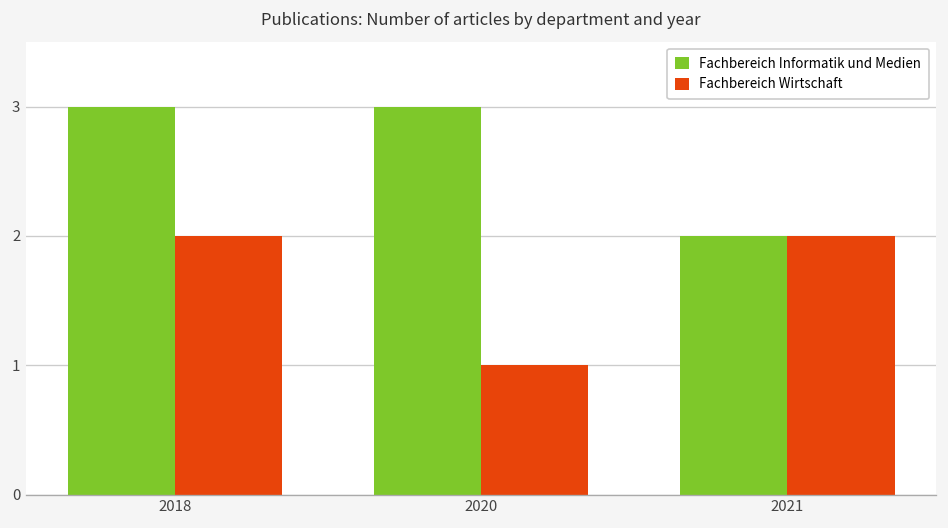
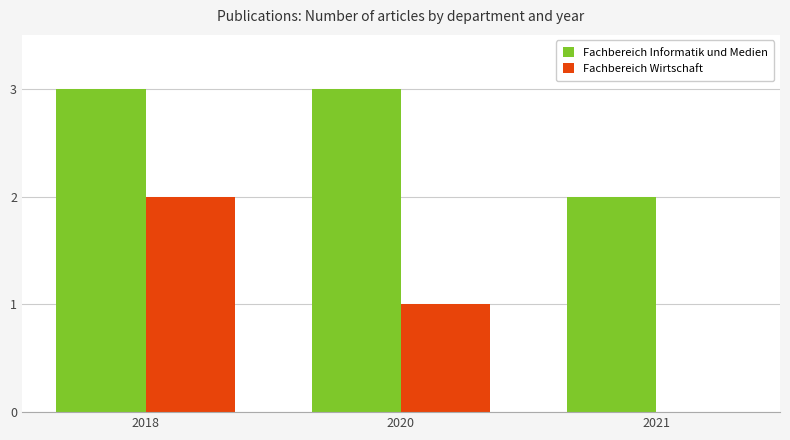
  {
    "Fachbereich Informatik und Medien": {
      "2018": 3,
      "2020": 3,
      "2021": 2
    },
    "Fachbereich Wirtschaft": {
      "2018": 2,
      "2020": 1,
-     "2021": 2
+     "2021": 0
    }
  }
